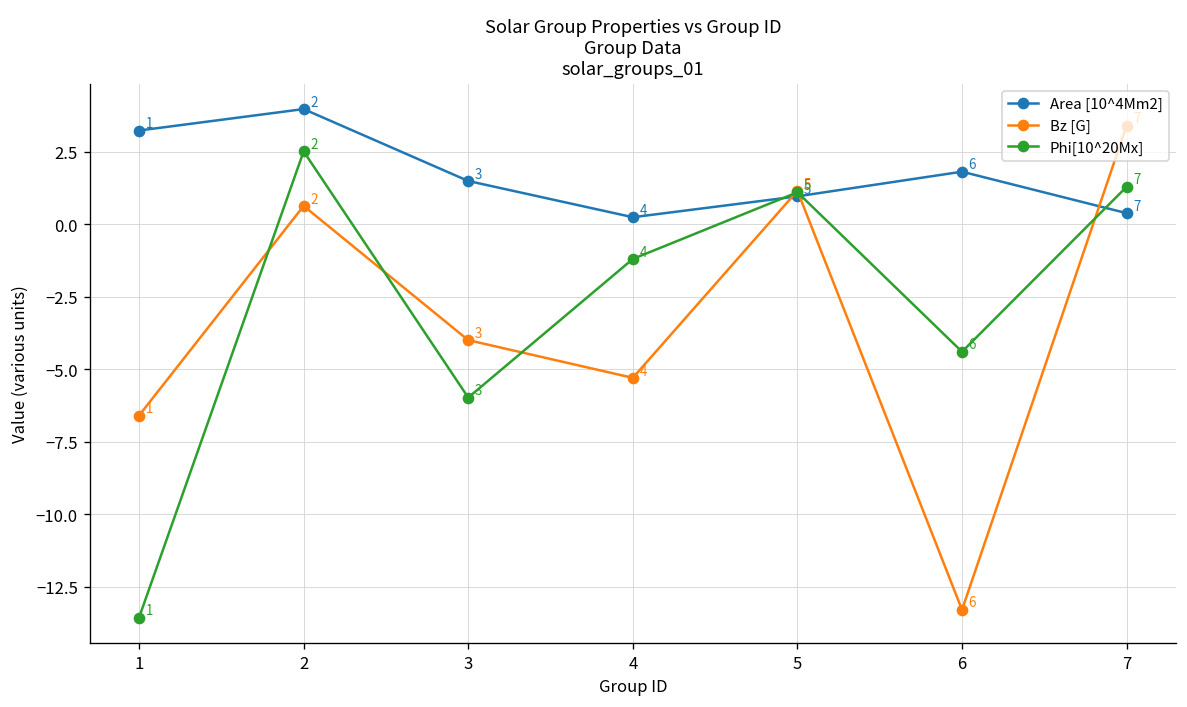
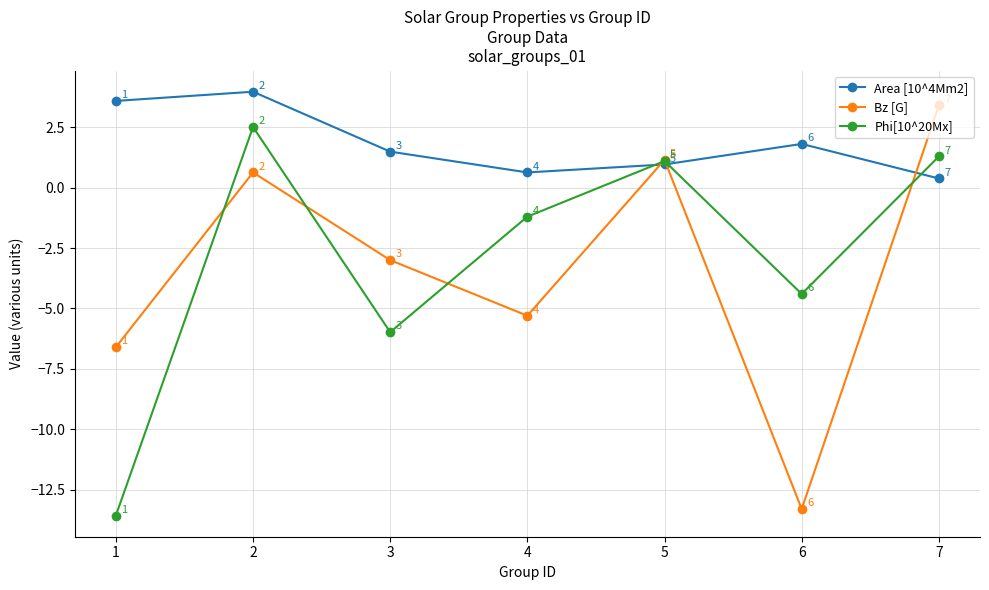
  {
    "Area [10^4Mm2]": {
-     "1": 3.2,
-     "4": 0.2
+     "1": 3.6,
+     "4": 0.6
    },
    "Bz [G]": {
-     "3": -4
+     "3": -3
    }
  }
